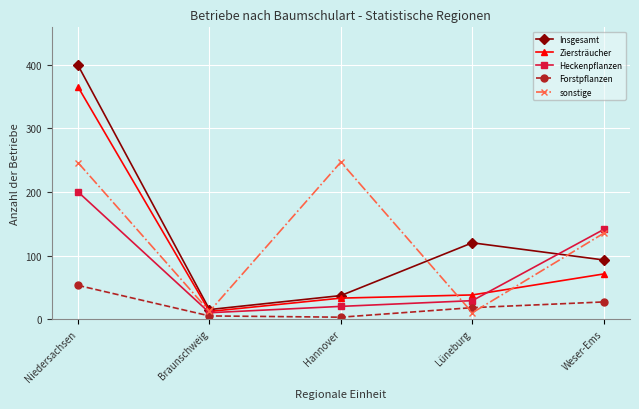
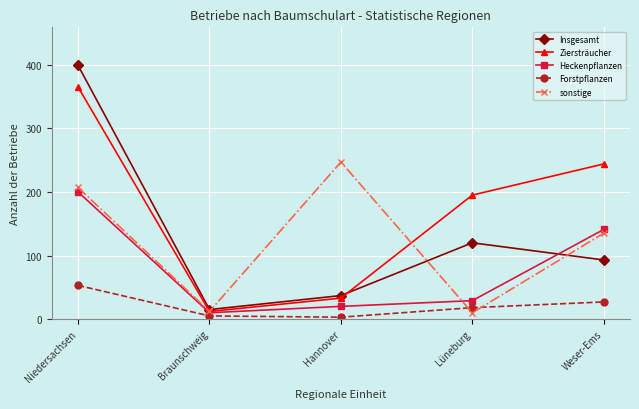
  {
    "Insgesamt": {
      "Niedersachsen": 400,
      "Lüneburg": 120,
      "Weser-Ems": 90
    },
    "Ziersträucher": {
      "Niedersachsen": 370,
-     "Lüneburg": 40,
-     "Weser-Ems": 70
+     "Lüneburg": 200,
+     "Weser-Ems": 240
    },
    "sonstige": {
-     "Niedersachsen": 250,
+     "Niedersachsen": 210,
      "Hannover": 250,
      "Lüneburg": 10,
      "Weser-Ems": 140
    }
  }
